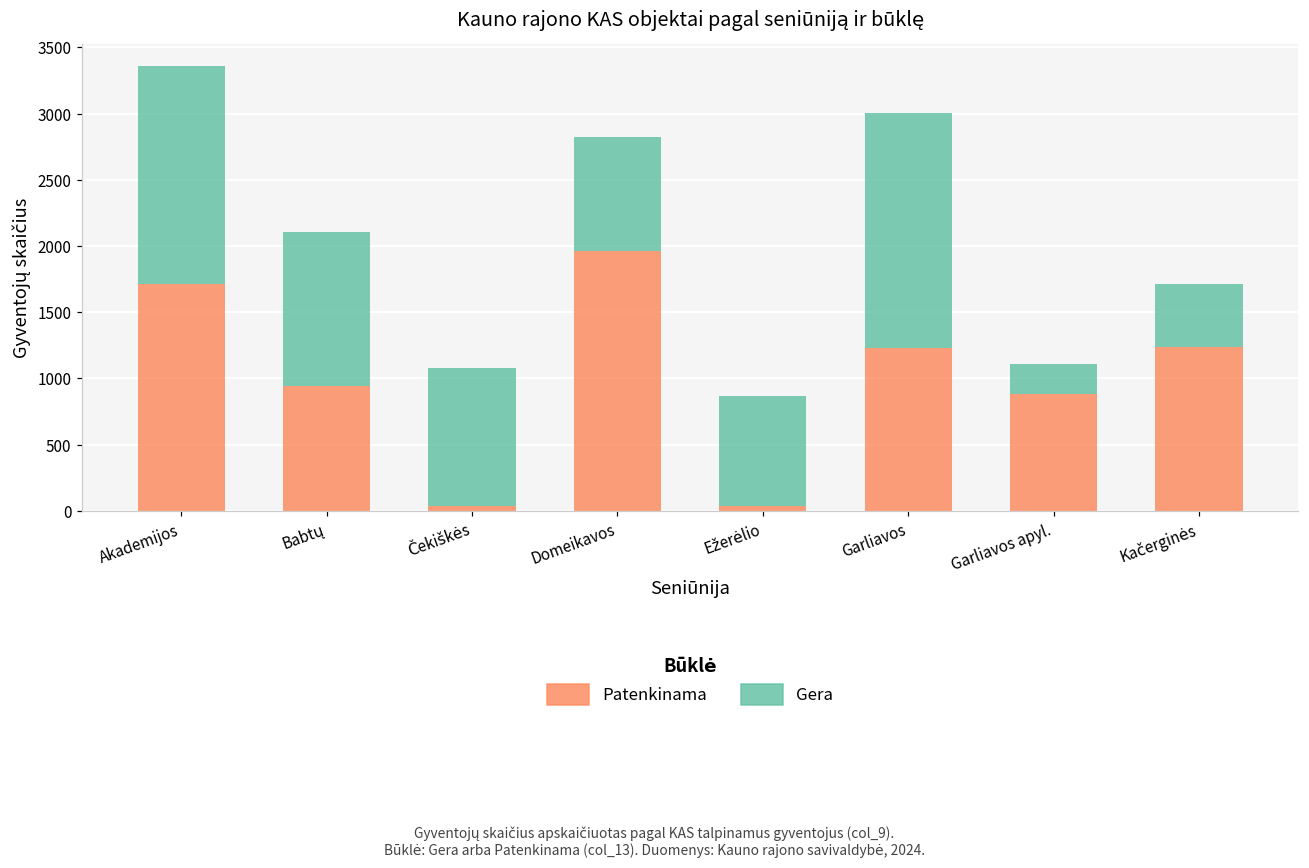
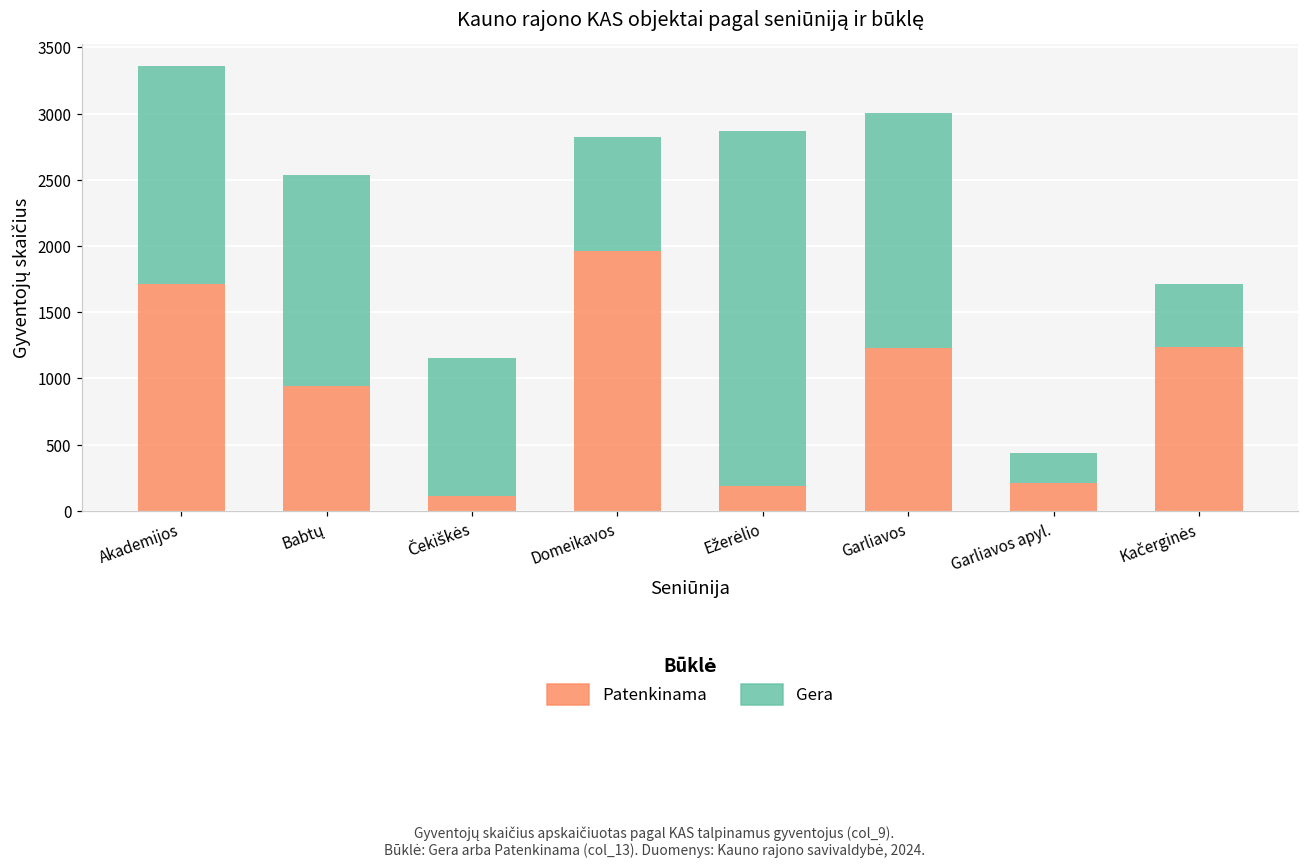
  {
    "Patenkinama": {
      "Akademijos": 1710,
      "Babtų": 940,
-     "Čekiškės": 40,
+     "Čekiškės": 120,
      "Domeikavos": 1960,
-     "Ežerėlio": 40,
+     "Ežerėlio": 190,
      "Garliavos": 1230,
-     "Garliavos apyl.": 880,
+     "Garliavos apyl.": 210,
      "Kačerginės": 1240
    },
    "Gera": {
      "Akademijos": 1640,
-     "Babtų": 1160,
+     "Babtų": 1600,
      "Čekiškės": 1040,
      "Domeikavos": 860,
-     "Ežerėlio": 840,
+     "Ežerėlio": 2680,
      "Garliavos": 1780,
      "Garliavos apyl.": 230,
      "Kačerginės": 470
    }
  }
